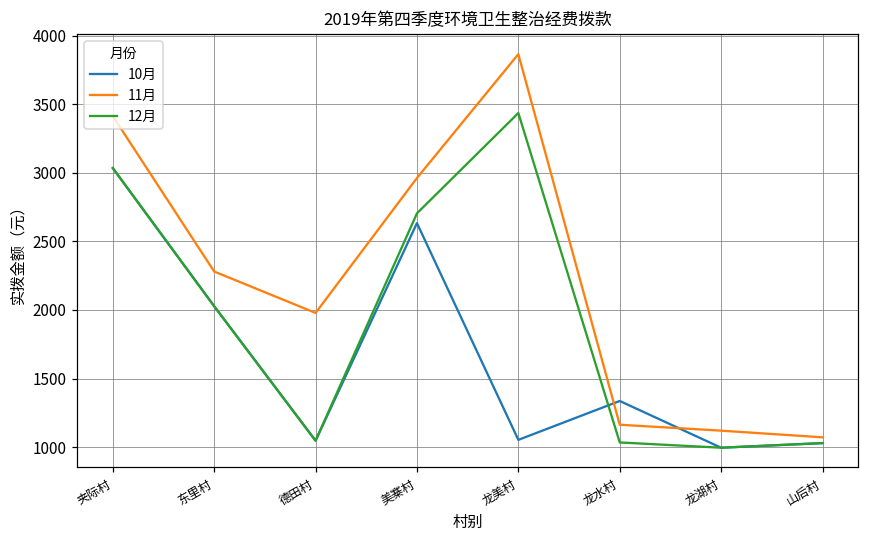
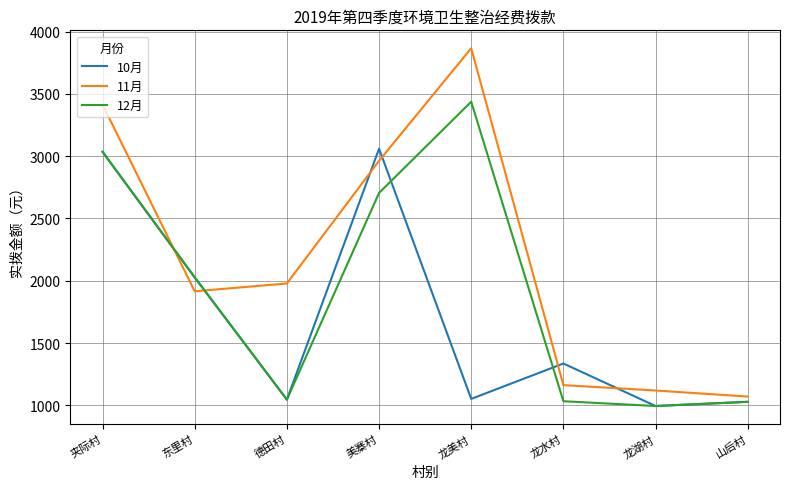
  {
    "10月": {
-     "美寨村": 2630,
+     "美寨村": 3060,
      "龙美村": 1050,
      "龙水村": 1340
    },
    "11月": {
-     "东里村": 2280,
+     "东里村": 1920,
      "德田村": 1980,
      "美寨村": 2960,
      "龙美村": 3870,
      "龙水村": 1160,
      "龙湖村": 1120,
      "山后村": 1070
    },
    "12月": {
      "美寨村": 2710,
      "龙美村": 3440,
      "龙水村": 1030
    }
  }
